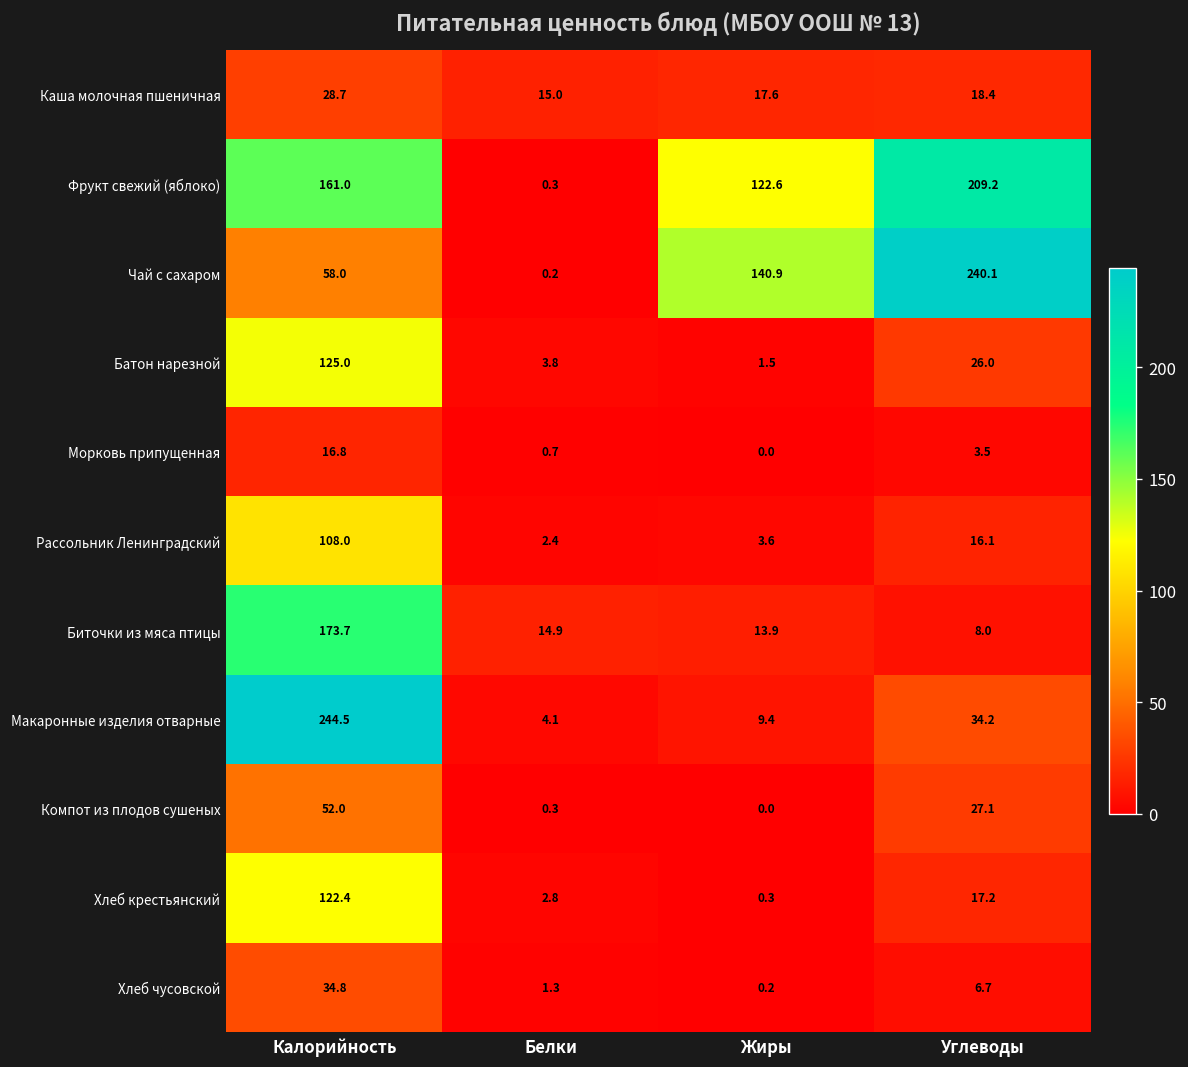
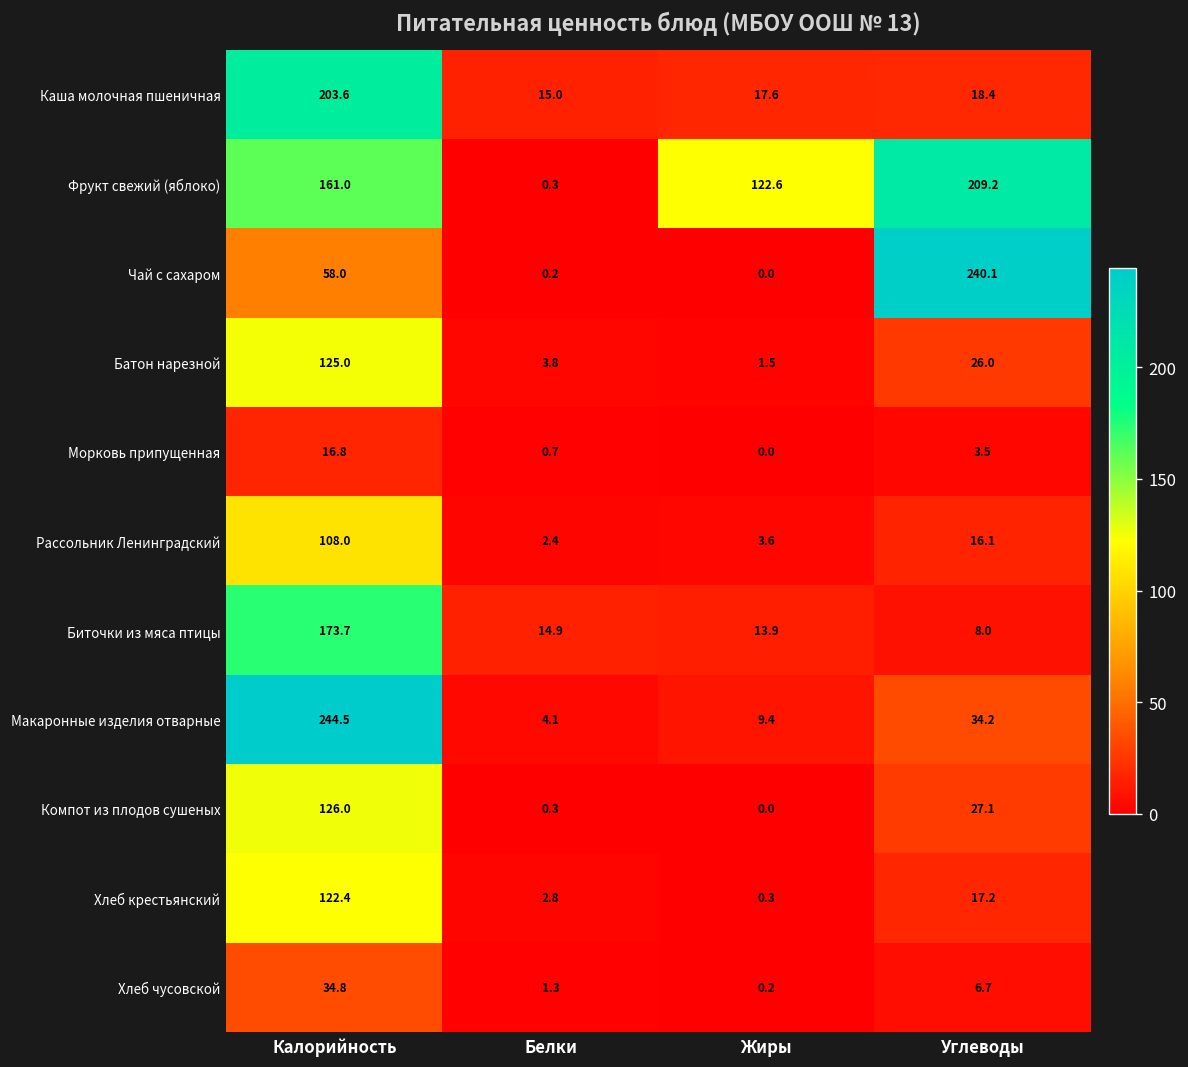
  {
    "Каша молочная пшеничная": {
-     "Калорийность": 28.7,
+     "Калорийность": 203.6,
      "Белки": 15.0,
      "Жиры": 17.6,
      "Углеводы": 18.4
    },
    "Фрукт свежий (яблоко)": {
      "Калорийность": 161.0,
      "Белки": 0.3,
      "Жиры": 122.6,
      "Углеводы": 209.2
    },
    "Чай с сахаром": {
      "Калорийность": 58.0,
      "Белки": 0.2,
-     "Жиры": 140.9,
+     "Жиры": 0.0,
      "Углеводы": 240.1
    },
    "Батон нарезной": {
      "Калорийность": 125.0,
      "Белки": 3.8,
      "Жиры": 1.5,
      "Углеводы": 26.0
    },
    "Морковь припущенная": {
      "Калорийность": 16.8,
      "Белки": 0.7,
      "Жиры": 0.0,
      "Углеводы": 3.5
    },
    "Рассольник Ленинградский": {
      "Калорийность": 108.0,
      "Белки": 2.4,
      "Жиры": 3.6,
      "Углеводы": 16.1
    },
    "Биточки из мяса птицы": {
      "Калорийность": 173.7,
      "Белки": 14.9,
      "Жиры": 13.9,
      "Углеводы": 8.0
    },
    "Макаронные изделия отварные": {
      "Калорийность": 244.5,
      "Белки": 4.1,
      "Жиры": 9.4,
      "Углеводы": 34.2
    },
    "Компот из плодов сушеных": {
-     "Калорийность": 52.0,
+     "Калорийность": 126.0,
      "Белки": 0.3,
      "Жиры": 0.0,
      "Углеводы": 27.1
    },
    "Хлеб крестьянский": {
      "Калорийность": 122.4,
      "Белки": 2.8,
      "Жиры": 0.3,
      "Углеводы": 17.2
    },
    "Хлеб чусовской": {
      "Калорийность": 34.8,
      "Белки": 1.3,
      "Жиры": 0.2,
      "Углеводы": 6.7
    }
  }
